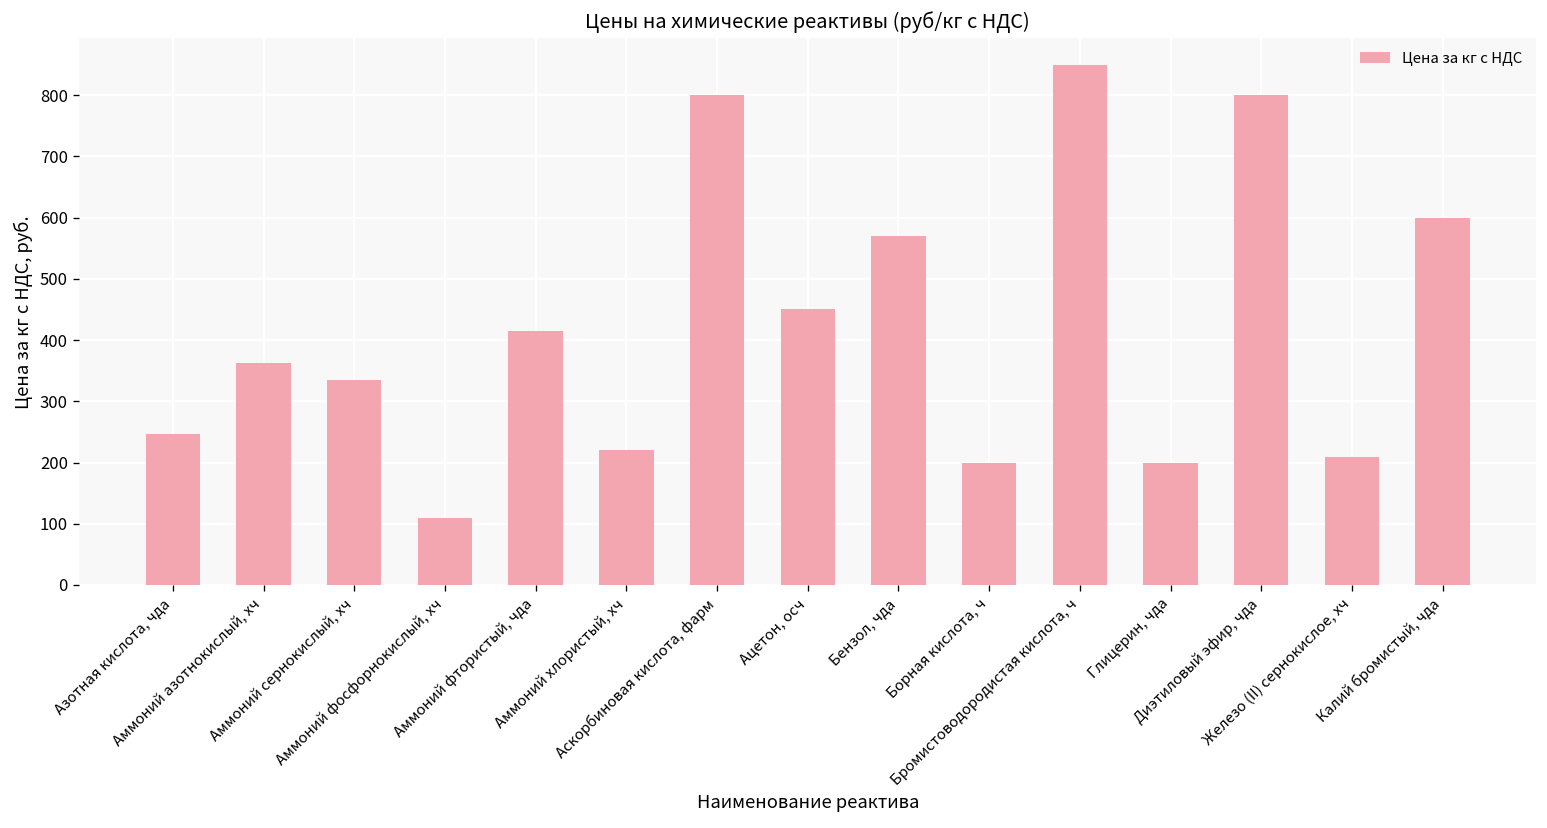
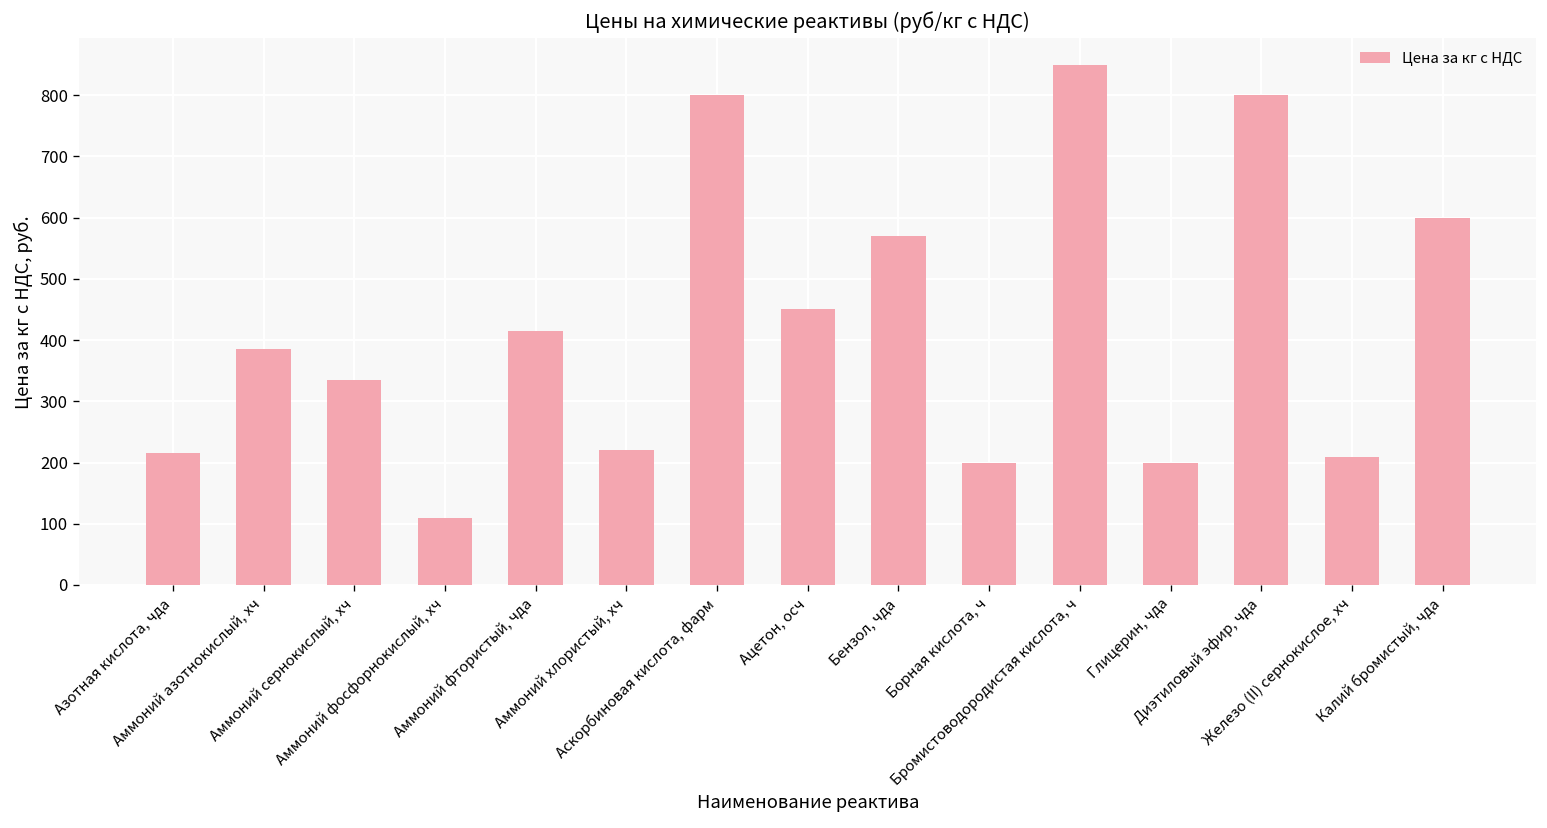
  {
-   "Азотная кислота, чда": 250,
-   "Аммоний азотнокислый, хч": 360,
+   "Азотная кислота, чда": 220,
+   "Аммоний азотнокислый, хч": 390,
    "Аммоний сернокислый, хч": 340,
    "Аммоний фосфорнокислый, хч": 110,
    "Аммоний фтористый, чда": 420,
    "Аммоний хлористый, хч": 220,
    "Аскорбиновая кислота, фарм": 800,
    "Ацетон, осч": 450,
    "Бензол, чда": 570,
    "Борная кислота, ч": 200,
    "Бромистоводородистая кислота, ч": 850,
    "Глицерин, чда": 200,
    "Диэтиловый эфир, чда": 800,
    "Железо (II) сернокислое, хч": 210,
    "Калий бромистый, чда": 600
  }
